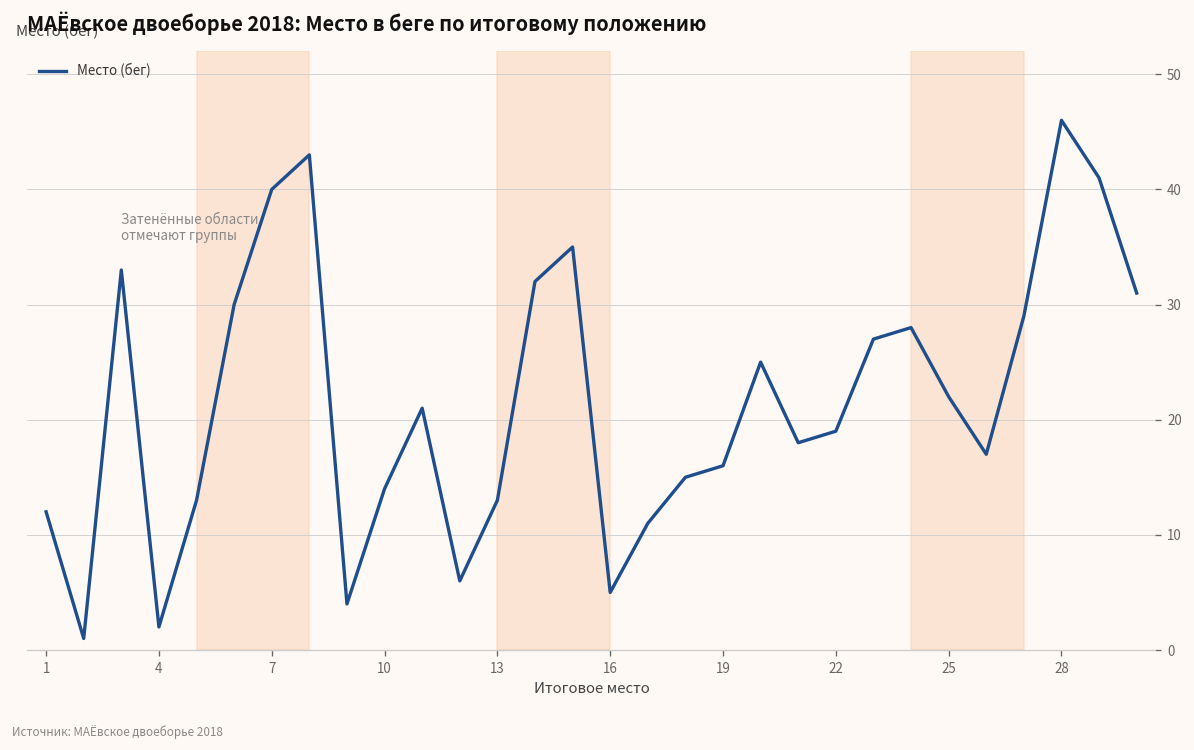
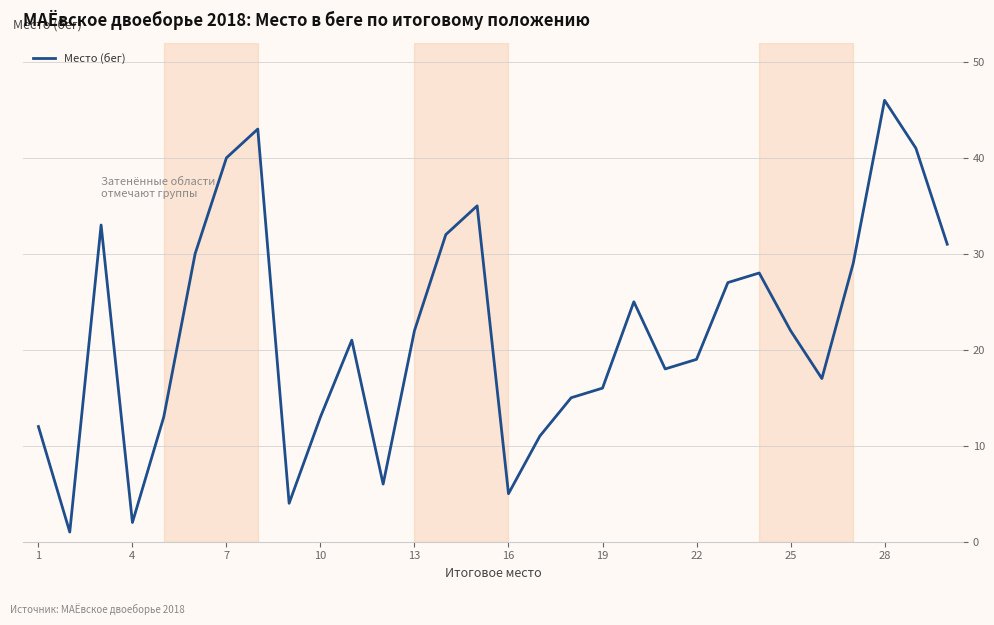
  {
    "1": 12,
    "4": 2,
    "7": 40,
-   "10": 14,
-   "13": 13,
+   "10": 13,
+   "13": 22,
    "16": 5,
    "19": 16,
    "22": 19,
    "25": 22,
    "28": 46
  }
